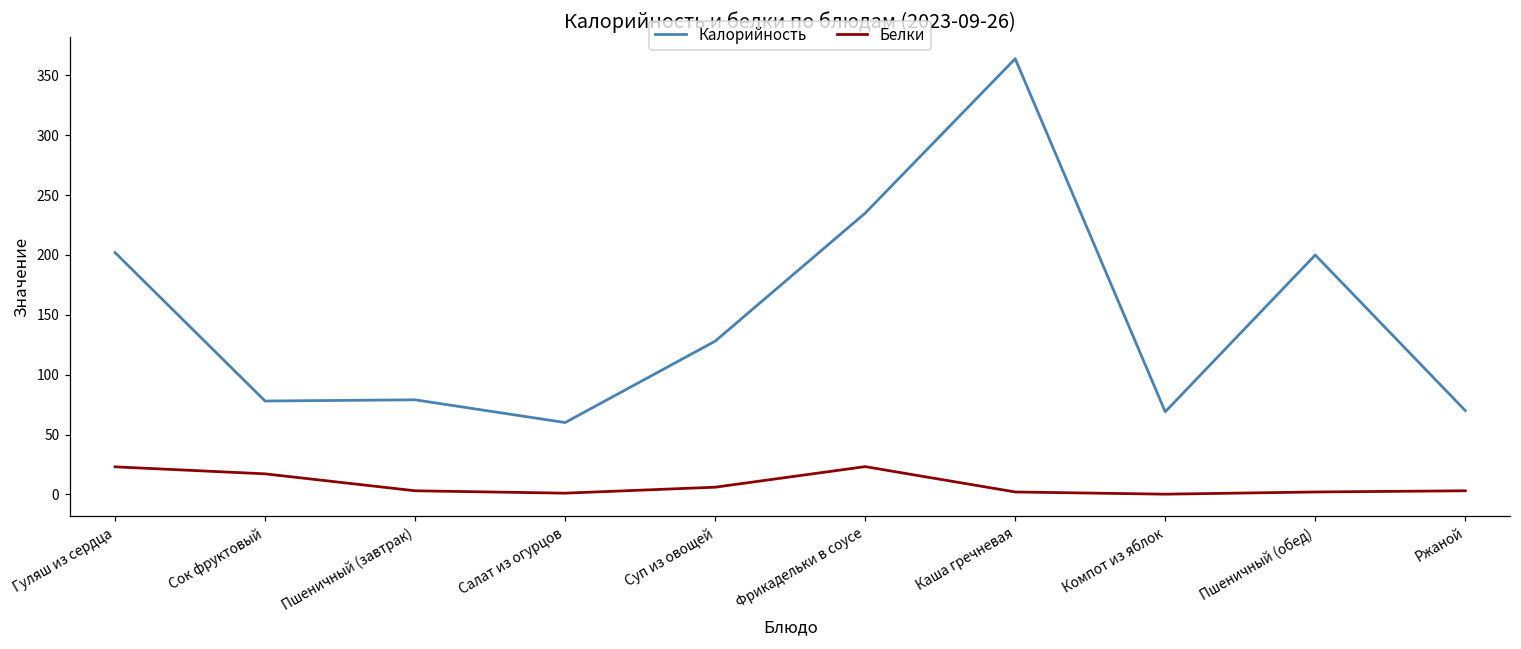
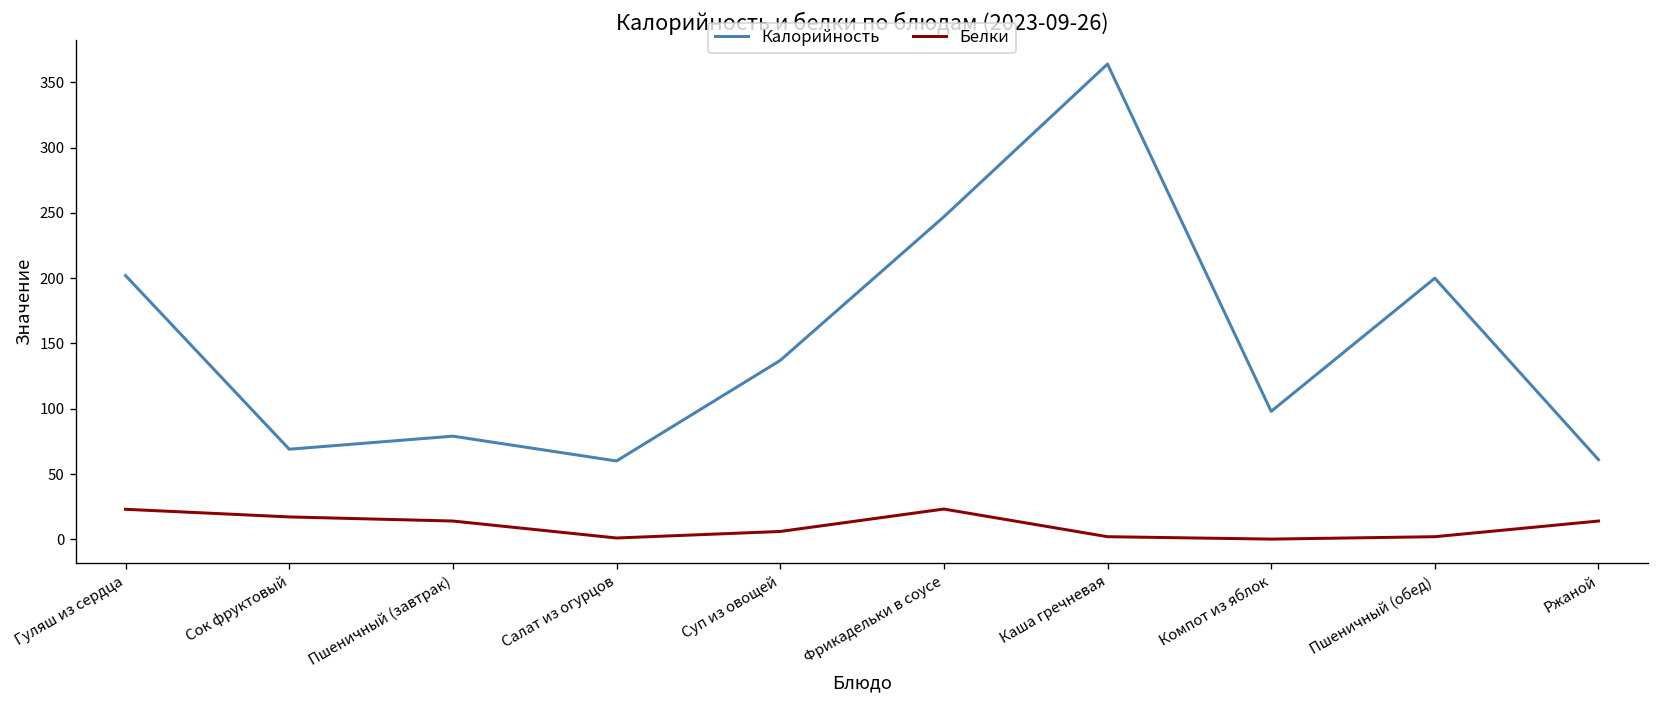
  {
    "Калорийность": {
      "Гуляш из сердца": 202,
-     "Сок фруктовый": 78,
+     "Сок фруктовый": 69,
      "Пшеничный (завтрак)": 79,
      "Салат из огурцов": 60,
-     "Суп из овощей": 128,
-     "Фрикадельки в соусе": 235,
+     "Суп из овощей": 137,
+     "Фрикадельки в соусе": 247,
      "Каша гречневая": 364,
-     "Компот из яблок": 69,
+     "Компот из яблок": 98,
      "Пшеничный (обед)": 200,
-     "Ржаной": 70
+     "Ржаной": 61
    },
    "Белки": {
      "Гуляш из сердца": 23,
      "Сок фруктовый": 17,
-     "Пшеничный (завтрак)": 3,
+     "Пшеничный (завтрак)": 14,
      "Салат из огурцов": 1,
      "Суп из овощей": 6,
      "Фрикадельки в соусе": 23,
      "Каша гречневая": 2,
      "Компот из яблок": 0,
      "Пшеничный (обед)": 2,
-     "Ржаной": 3
+     "Ржаной": 14
    }
  }
